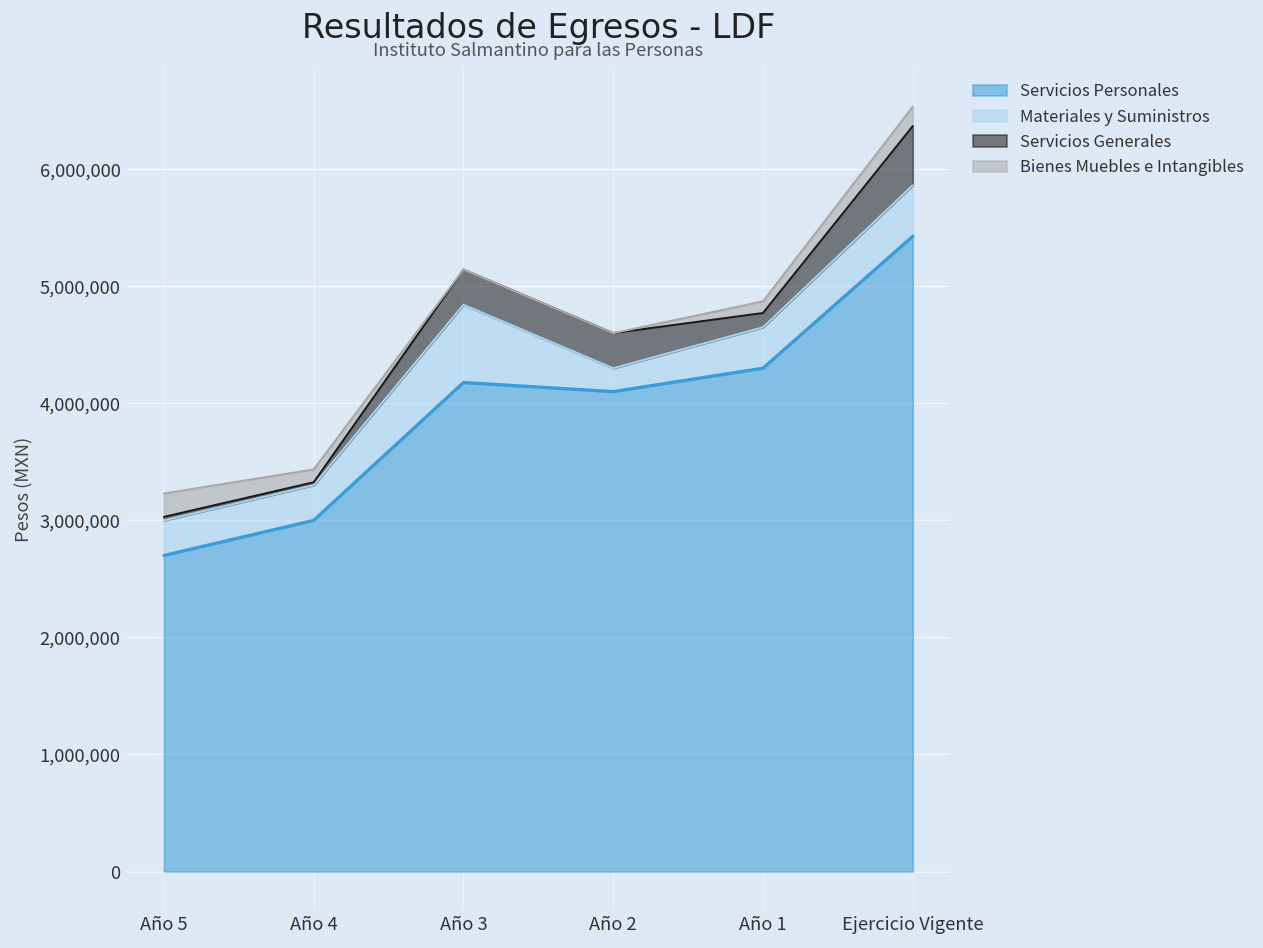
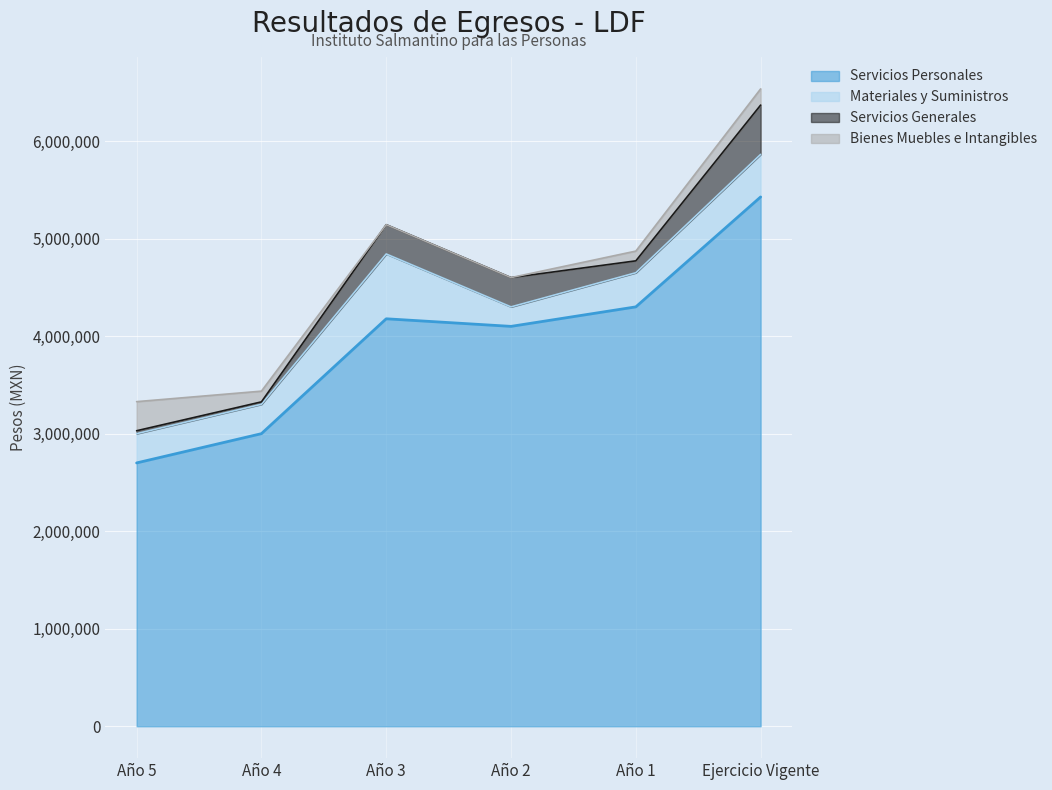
  {
    "Servicios Personales": {
      "Año 5": "2,700,000",
      "Año 4": "3,000,000",
      "Año 3": "4,200,000",
      "Año 2": "4,100,000",
      "Año 1": "4,300,000",
      "Ejercicio Vigente": "5,400,000"
    },
    "Materiales y Suministros": {
      "Año 5": "300,000",
      "Año 3": "700,000",
      "Año 2": "200,000",
      "Año 1": "400,000",
      "Ejercicio Vigente": "400,000"
    },
    "Servicios Generales": {
      "Año 5": "0",
      "Año 1": "100,000",
      "Ejercicio Vigente": "500,000"
    },
    "Bienes Muebles e Intangibles": {
-     "Año 5": "200,000",
+     "Año 5": "300,000",
      "Año 4": "100,000",
      "Año 1": "100,000",
      "Ejercicio Vigente": "200,000"
    }
  }
